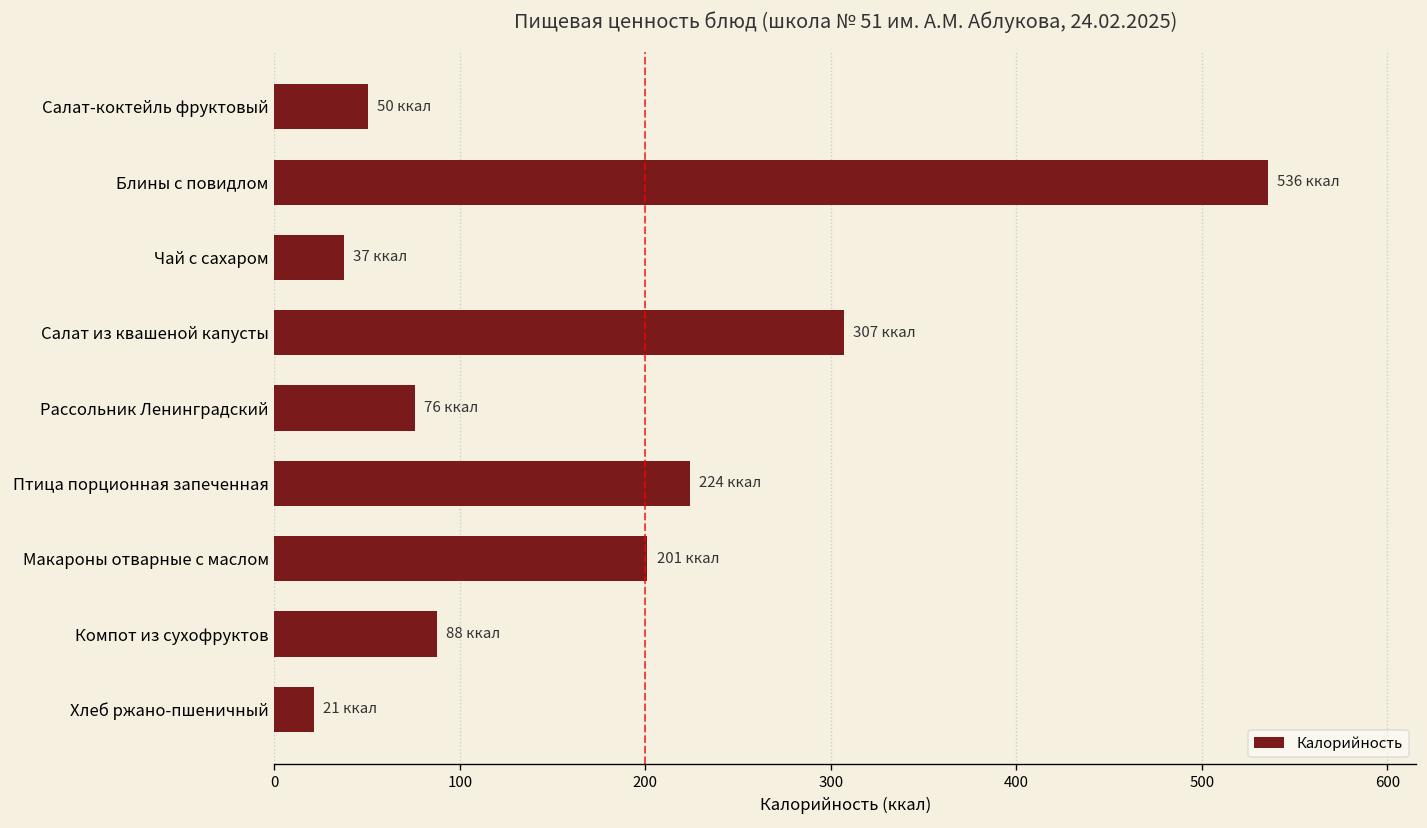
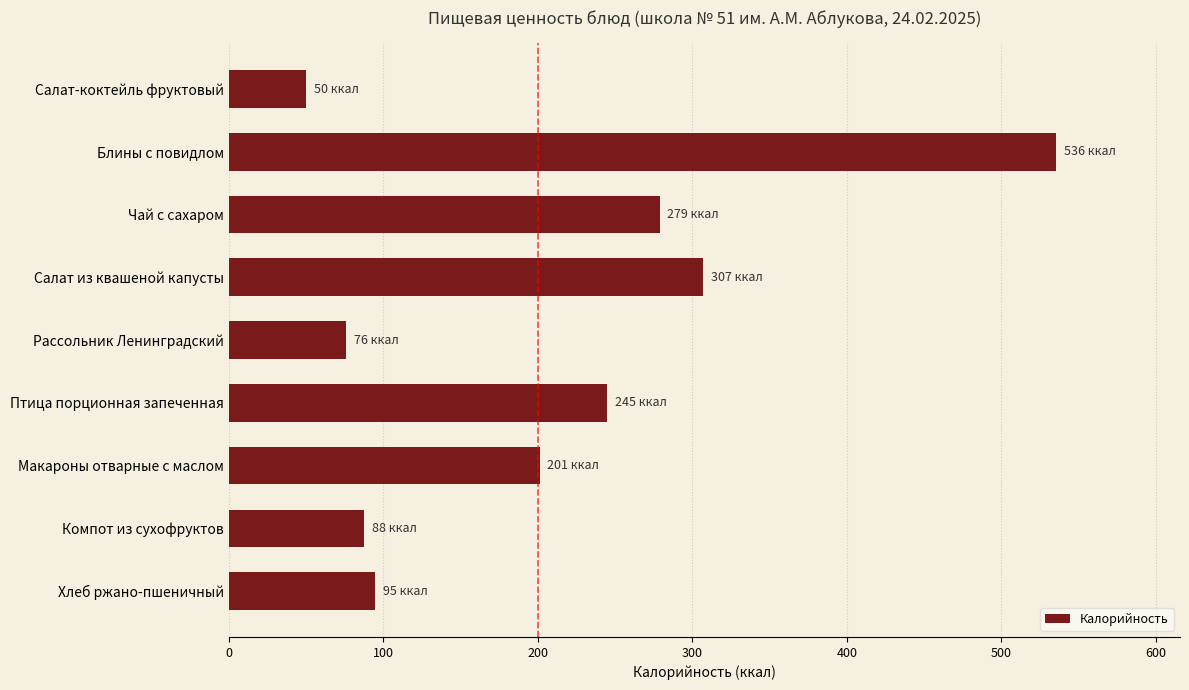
  {
    "Салат-коктейль фруктовый": 50,
    "Блины с повидлом": 536,
-   "Чай с сахаром": 37,
+   "Чай с сахаром": 279,
    "Салат из квашеной капусты": 307,
    "Рассольник Ленинградский": 76,
-   "Птица порционная запеченная": 224,
+   "Птица порционная запеченная": 245,
    "Макароны отварные с маслом": 201,
    "Компот из сухофруктов": 88,
-   "Хлеб ржано-пшеничный": 21
+   "Хлеб ржано-пшеничный": 95
  }
